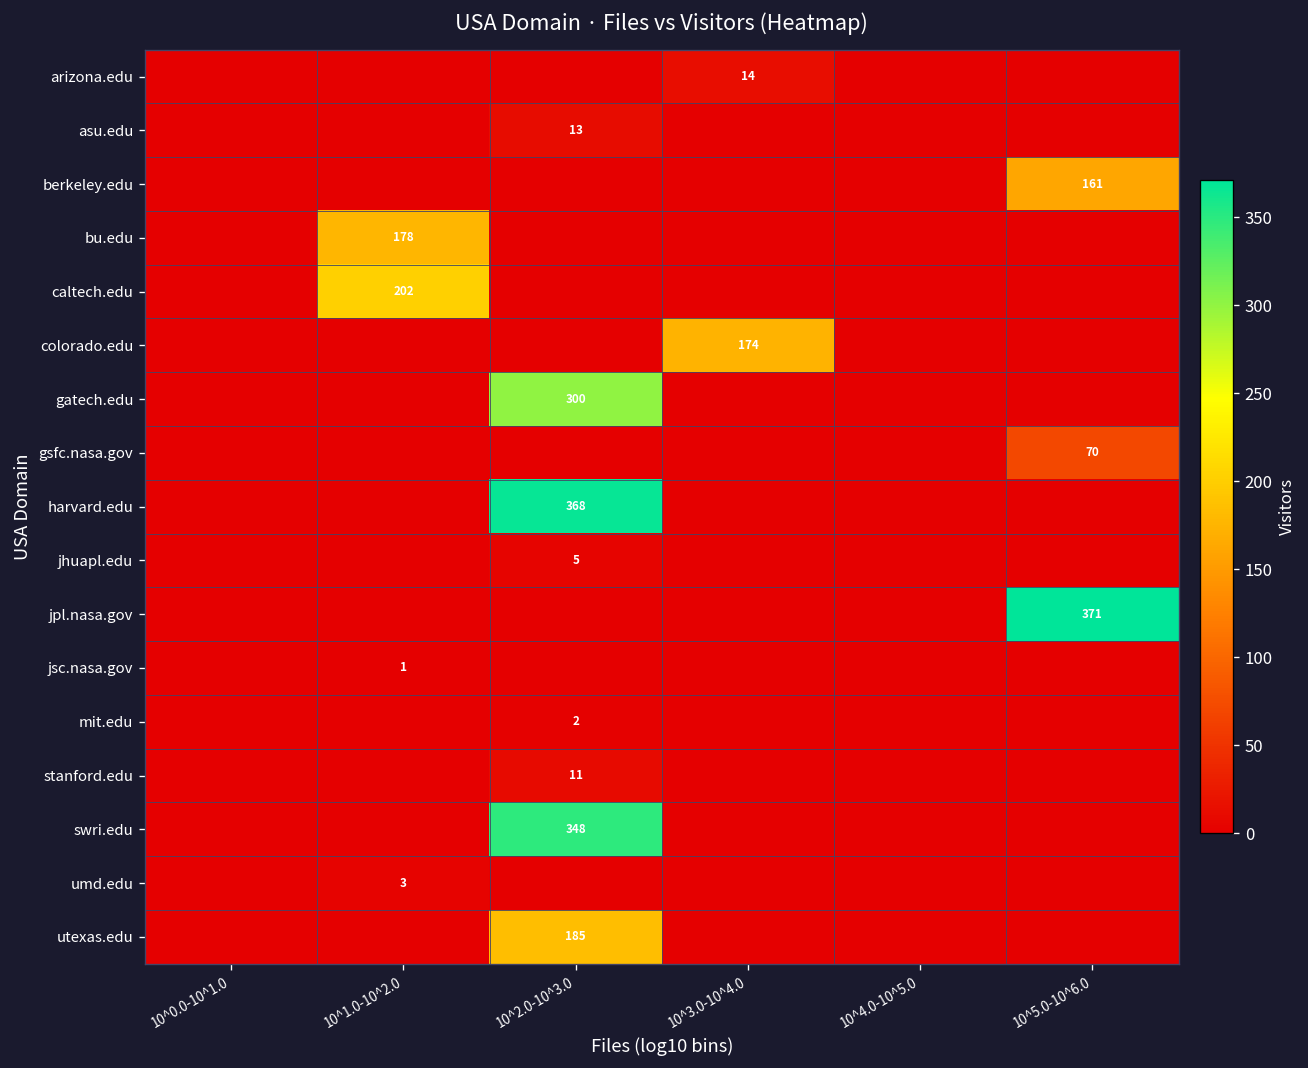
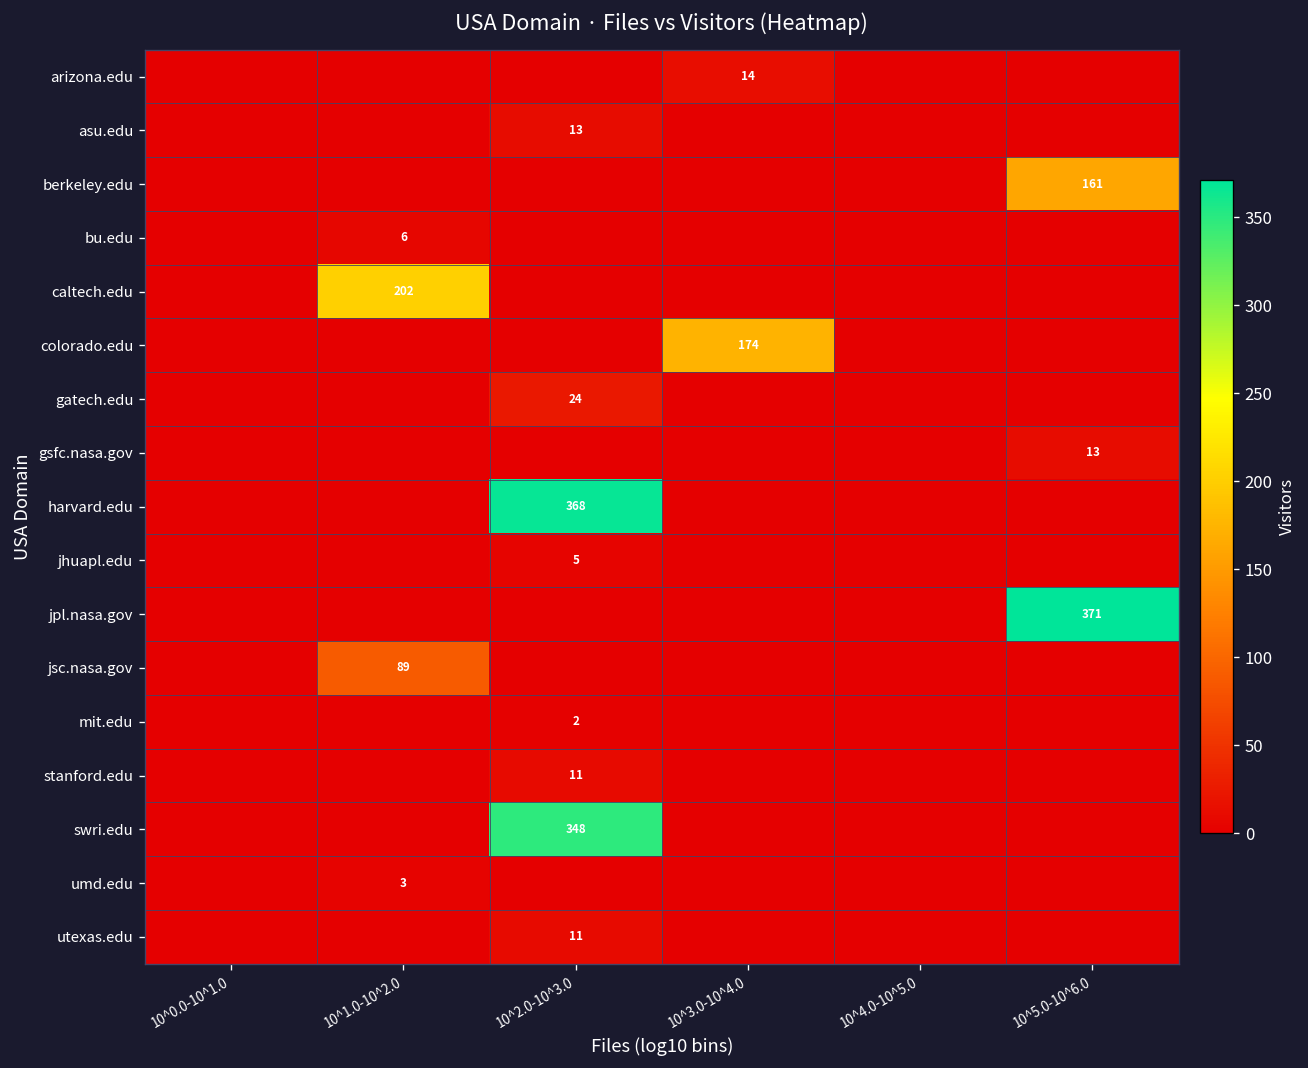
  {
    "arizona.edu": {
      "10^3.0-10^4.0": 14
    },
    "asu.edu": {
      "10^2.0-10^3.0": 13
    },
    "berkeley.edu": {
      "10^5.0-10^6.0": 161
    },
    "bu.edu": {
-     "10^1.0-10^2.0": 178
+     "10^1.0-10^2.0": 6
    },
    "caltech.edu": {
      "10^1.0-10^2.0": 202
    },
    "colorado.edu": {
      "10^3.0-10^4.0": 174
    },
    "gatech.edu": {
-     "10^2.0-10^3.0": 300
+     "10^2.0-10^3.0": 24
    },
    "gsfc.nasa.gov": {
-     "10^5.0-10^6.0": 70
+     "10^5.0-10^6.0": 13
    },
    "harvard.edu": {
      "10^2.0-10^3.0": 368
    },
    "jhuapl.edu": {
      "10^2.0-10^3.0": 5
    },
    "jpl.nasa.gov": {
      "10^5.0-10^6.0": 371
    },
    "jsc.nasa.gov": {
-     "10^1.0-10^2.0": 1
+     "10^1.0-10^2.0": 89
    },
    "mit.edu": {
      "10^2.0-10^3.0": 2
    },
    "stanford.edu": {
      "10^2.0-10^3.0": 11
    },
    "swri.edu": {
      "10^2.0-10^3.0": 348
    },
    "umd.edu": {
      "10^1.0-10^2.0": 3
    },
    "utexas.edu": {
-     "10^2.0-10^3.0": 185
+     "10^2.0-10^3.0": 11
    }
  }
